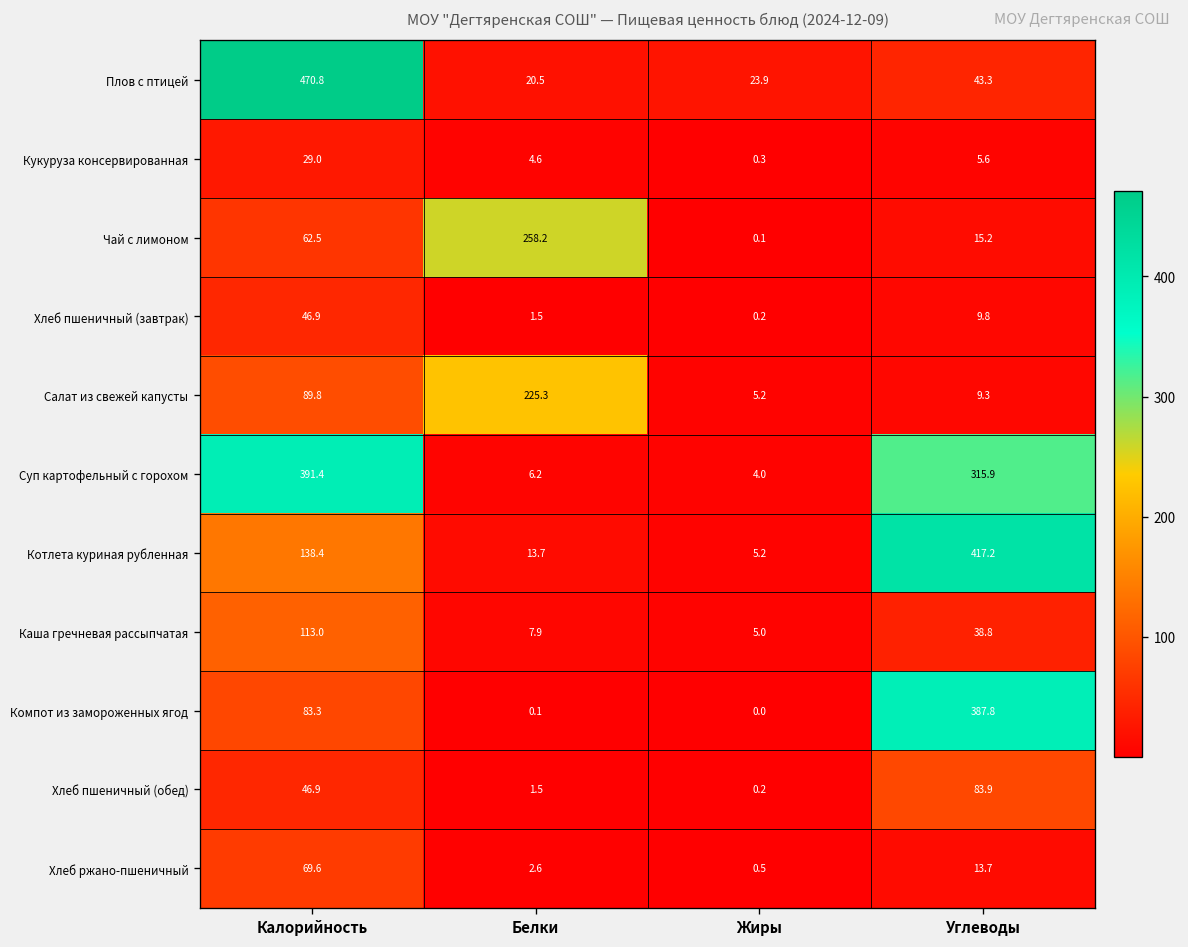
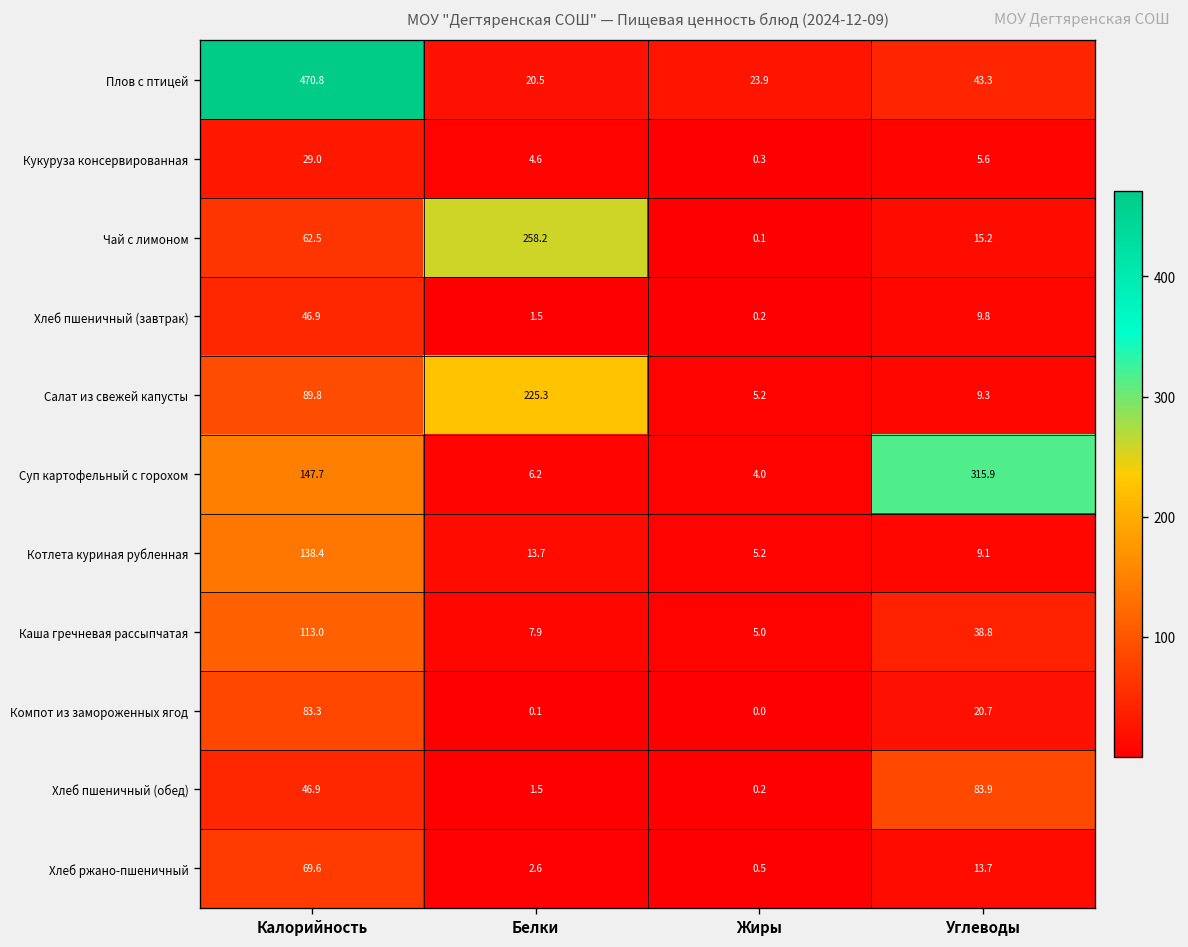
  {
    "Плов с птицей": {
      "Калорийность": 470.8,
      "Белки": 20.5,
      "Жиры": 23.9,
      "Углеводы": 43.3
    },
    "Кукуруза консервированная": {
      "Калорийность": 29.0,
      "Белки": 4.6,
      "Жиры": 0.3,
      "Углеводы": 5.6
    },
    "Чай с лимоном": {
      "Калорийность": 62.5,
      "Белки": 258.2,
      "Жиры": 0.1,
      "Углеводы": 15.2
    },
    "Хлеб пшеничный (завтрак)": {
      "Калорийность": 46.9,
      "Белки": 1.5,
      "Жиры": 0.2,
      "Углеводы": 9.8
    },
    "Салат из свежей капусты": {
      "Калорийность": 89.8,
      "Белки": 225.3,
      "Жиры": 5.2,
      "Углеводы": 9.3
    },
    "Суп картофельный с горохом": {
-     "Калорийность": 391.4,
+     "Калорийность": 147.7,
      "Белки": 6.2,
      "Жиры": 4.0,
      "Углеводы": 315.9
    },
    "Котлета куриная рубленная": {
      "Калорийность": 138.4,
      "Белки": 13.7,
      "Жиры": 5.2,
-     "Углеводы": 417.2
+     "Углеводы": 9.1
    },
    "Каша гречневая рассыпчатая": {
      "Калорийность": 113.0,
      "Белки": 7.9,
      "Жиры": 5.0,
      "Углеводы": 38.8
    },
    "Компот из замороженных ягод": {
      "Калорийность": 83.3,
      "Белки": 0.1,
      "Жиры": 0.0,
-     "Углеводы": 387.8
+     "Углеводы": 20.7
    },
    "Хлеб пшеничный (обед)": {
      "Калорийность": 46.9,
      "Белки": 1.5,
      "Жиры": 0.2,
      "Углеводы": 83.9
    },
    "Хлеб ржано-пшеничный": {
      "Калорийность": 69.6,
      "Белки": 2.6,
      "Жиры": 0.5,
      "Углеводы": 13.7
    }
  }
